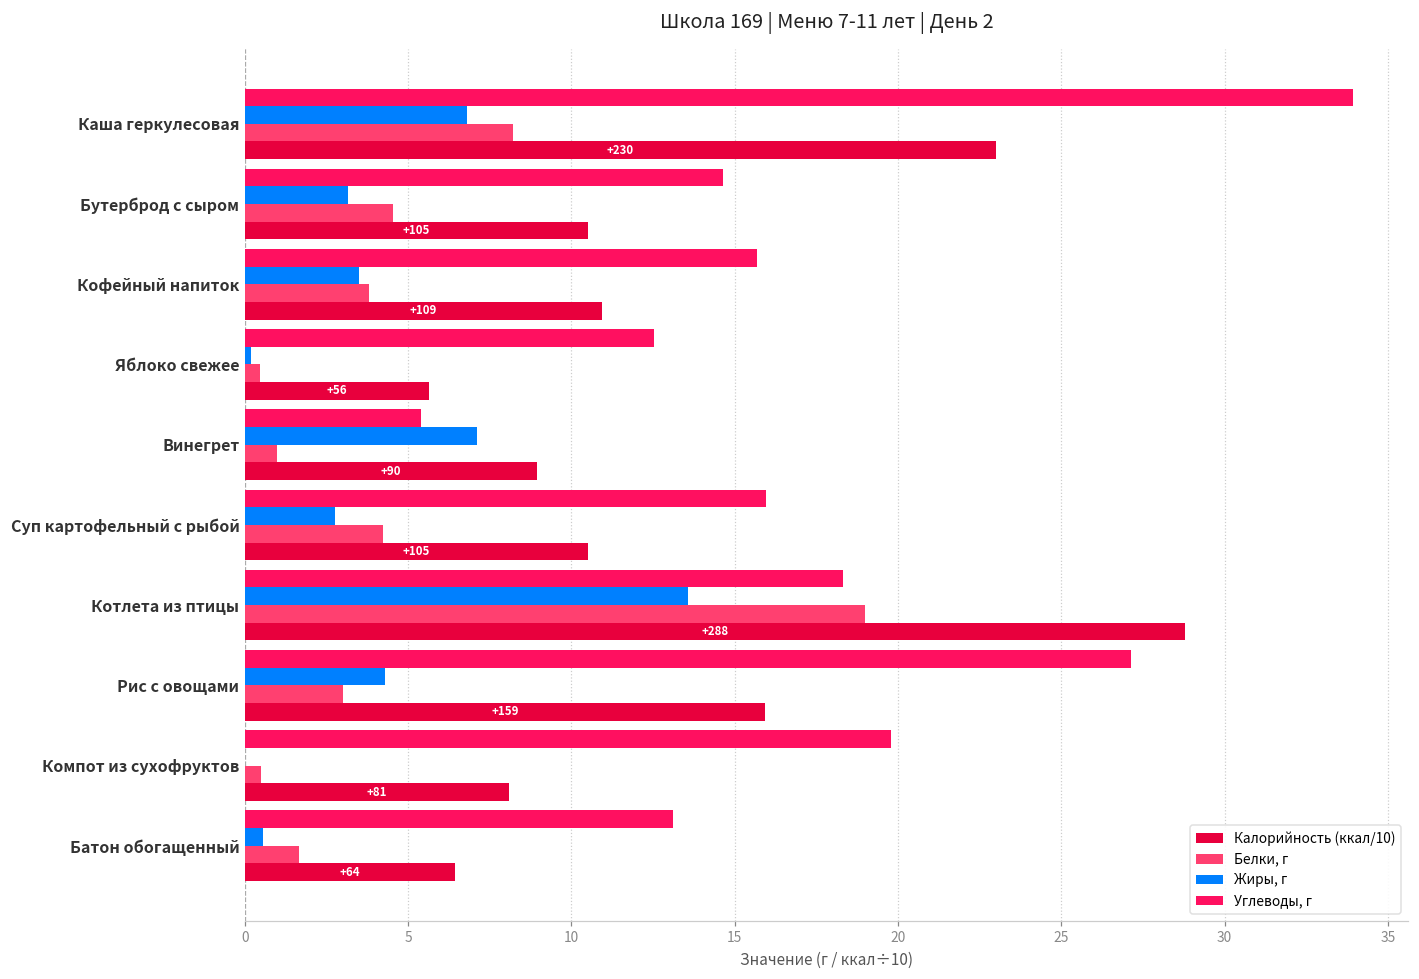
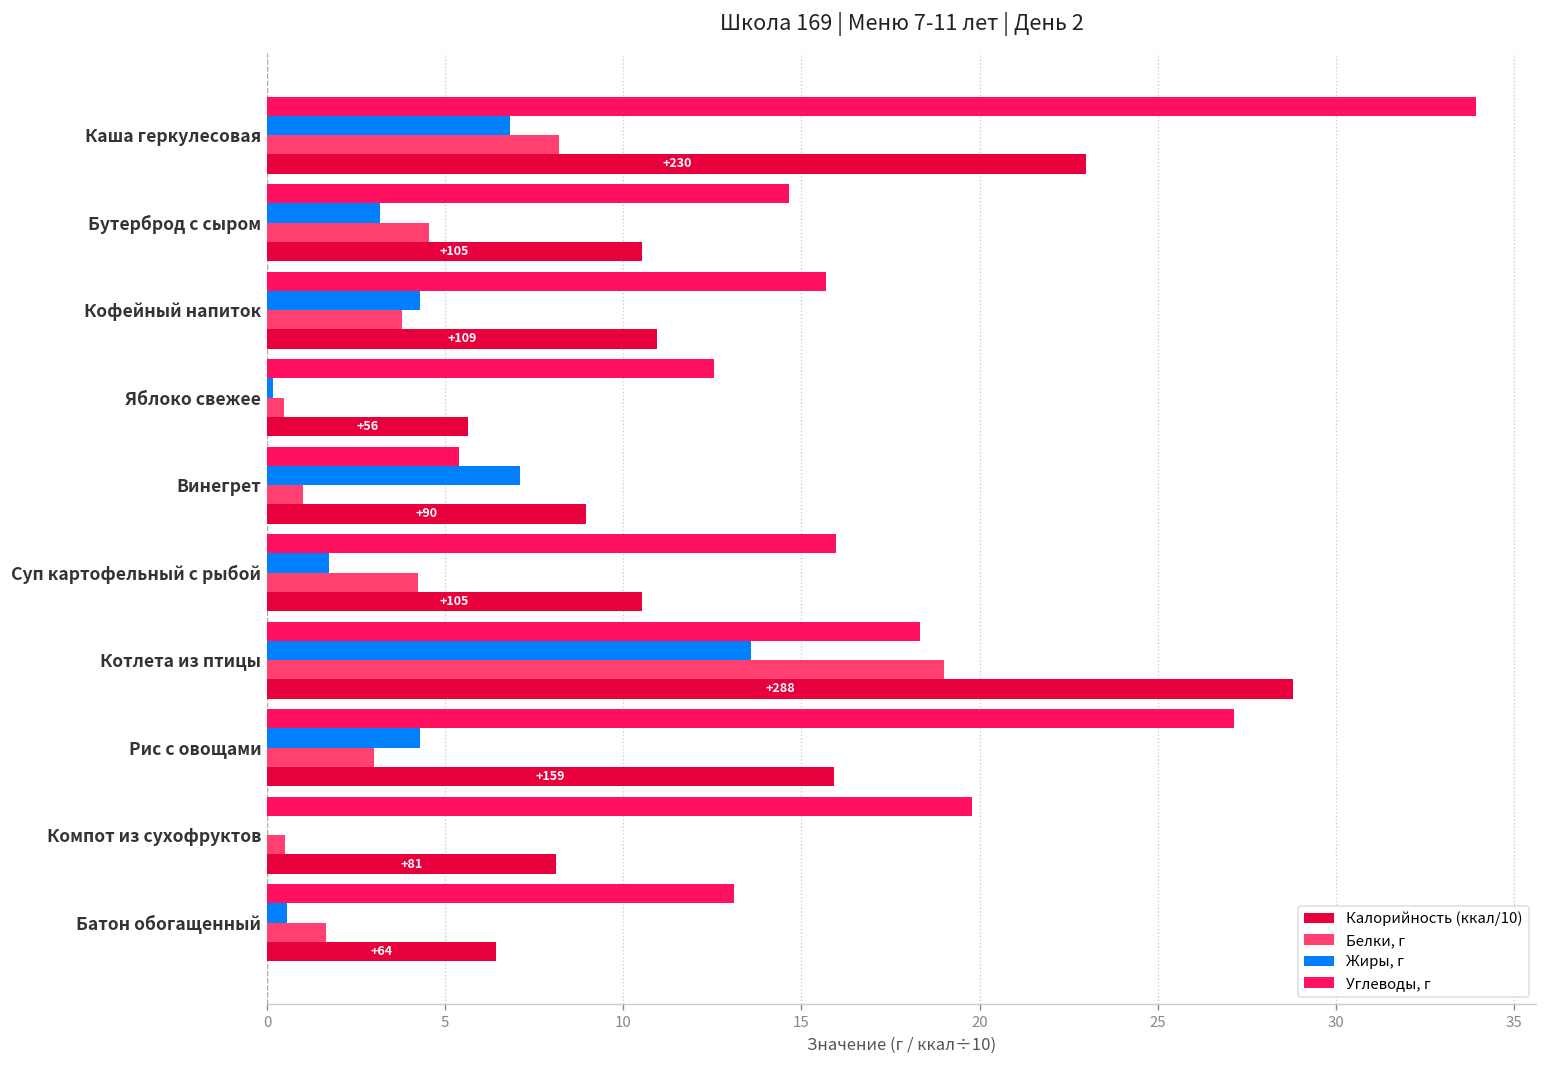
  {
    "Жиры, г": {
      "Каша геркулесовая": 6.8,
      "Бутерброд с сыром": 3.2,
-     "Кофейный напиток": 3.5,
+     "Кофейный напиток": 4.3,
      "Яблоко свежее": 0.2,
      "Винегрет": 7.1,
-     "Суп картофельный с рыбой": 2.8,
+     "Суп картофельный с рыбой": 1.8,
      "Котлета из птицы": 13.6,
      "Рис с овощами": 4.3,
      "Компот из сухофруктов": 0.0,
      "Батон обогащенный": 0.6
    }
  }
